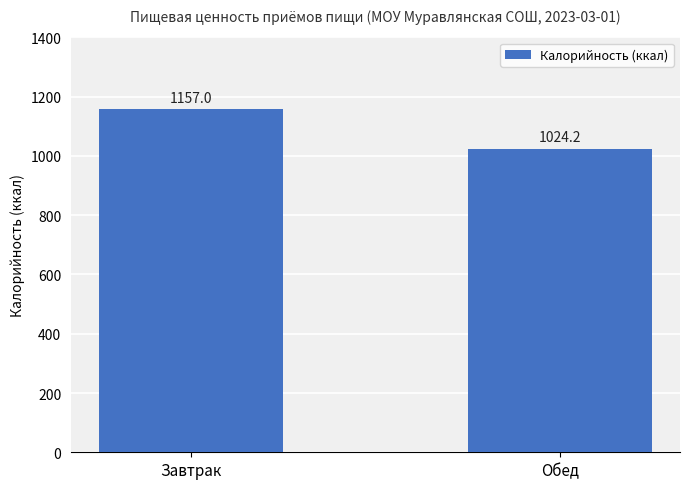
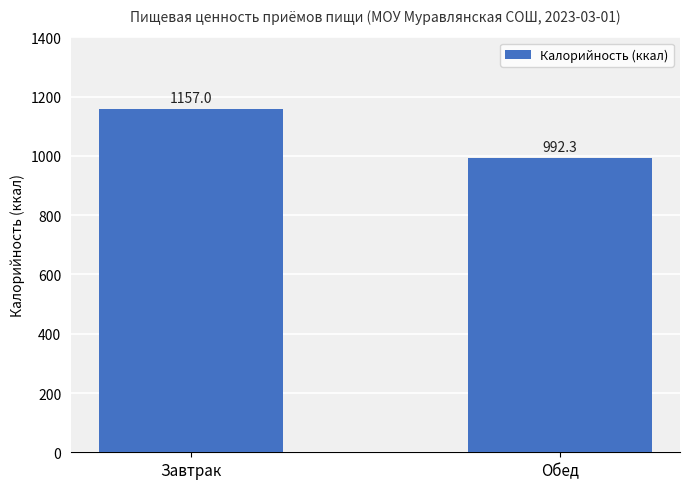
  {
    "Завтрак": 1157.0,
-   "Обед": 1024.2
+   "Обед": 992.3
  }
